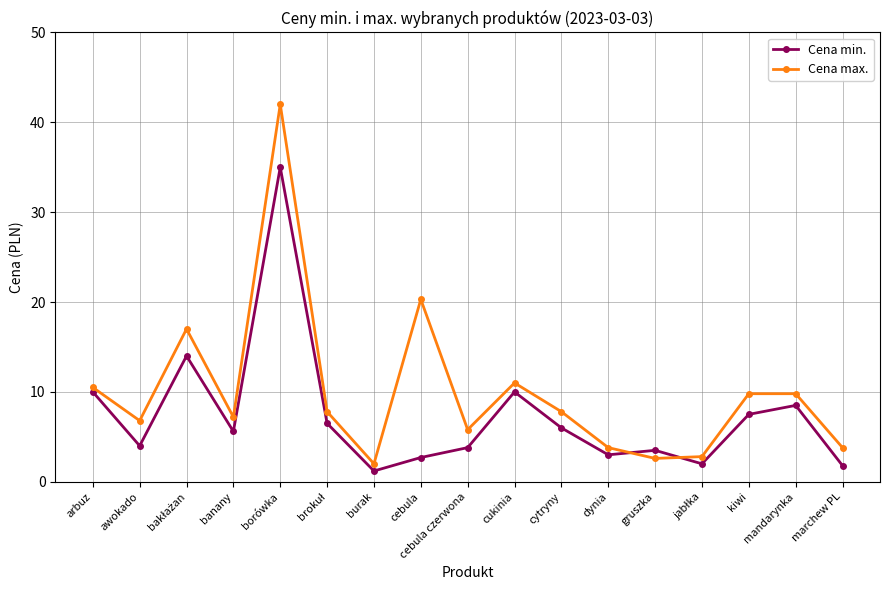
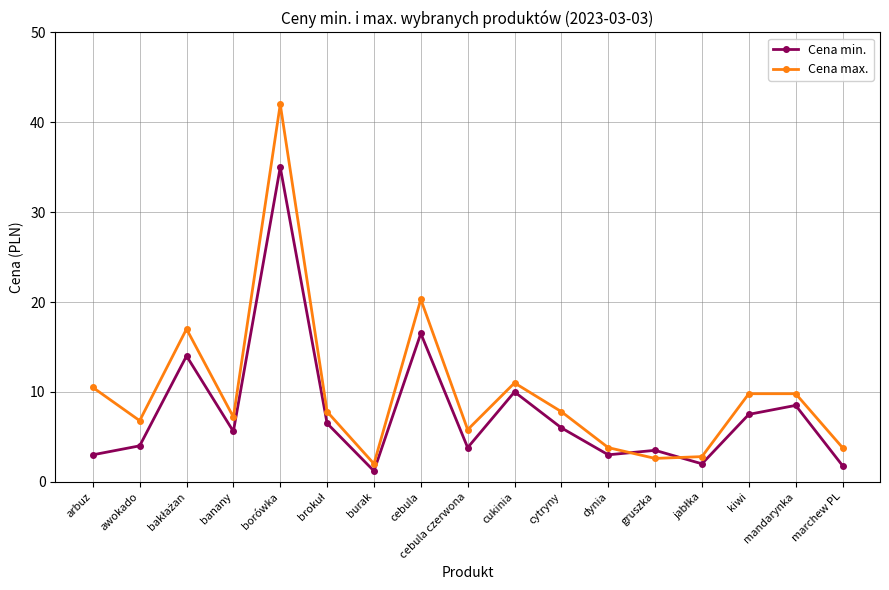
  {
    "Cena min.": {
-     "arbuz": 10,
+     "arbuz": 3,
      "awokado": 4,
      "bakłażan": 14,
      "banany": 6,
      "borówka": 35,
      "brokuł": 7,
      "burak": 1,
-     "cebula": 3,
+     "cebula": 17,
      "cebula czerwona": 4,
      "cukinia": 10,
      "cytryny": 6,
      "dynia": 3,
      "gruszka": 4,
      "jabłka": 2,
      "kiwi": 8,
      "mandarynka": 9,
      "marchew PL": 2
    },
    "Cena max.": {
      "arbuz": 11,
      "awokado": 7,
      "bakłażan": 17,
      "banany": 7,
      "borówka": 42,
      "brokuł": 8,
      "burak": 2,
      "cebula": 20,
      "cebula czerwona": 6,
      "cukinia": 11,
      "cytryny": 8,
      "dynia": 4,
      "gruszka": 3,
      "jabłka": 3,
      "kiwi": 10,
      "mandarynka": 10,
      "marchew PL": 4
    }
  }
